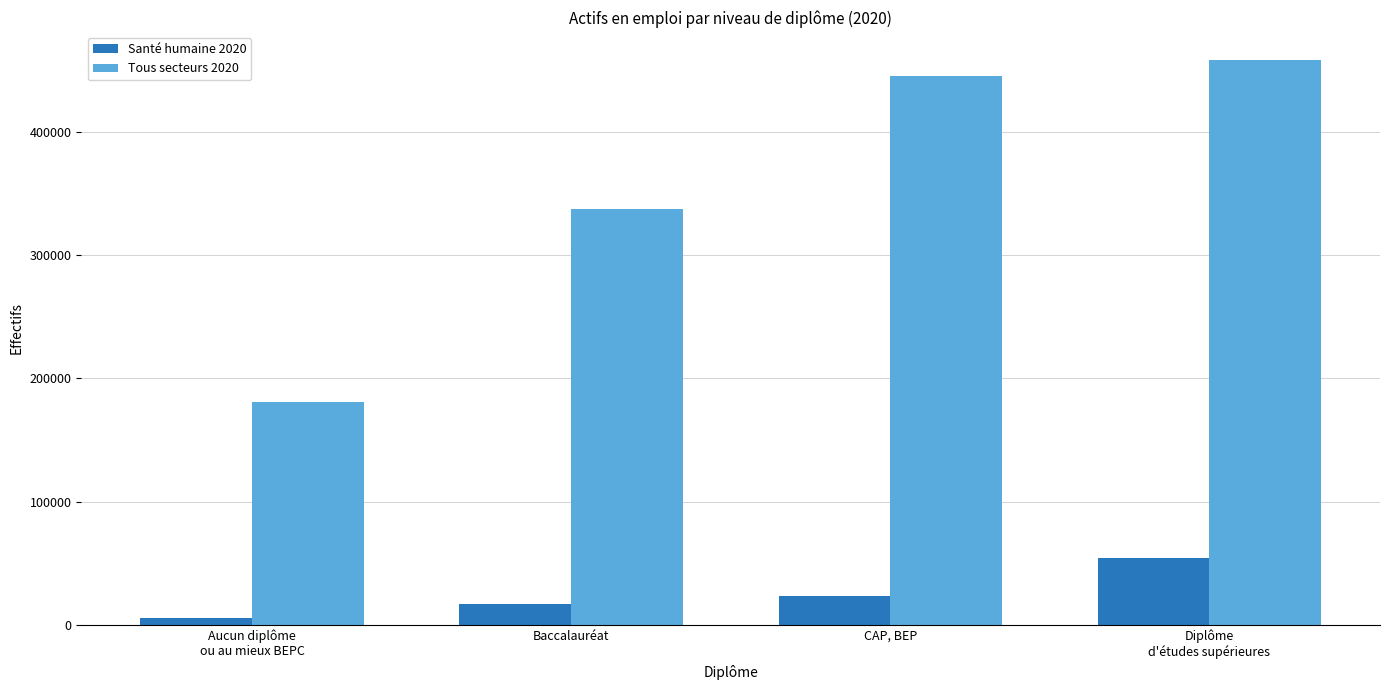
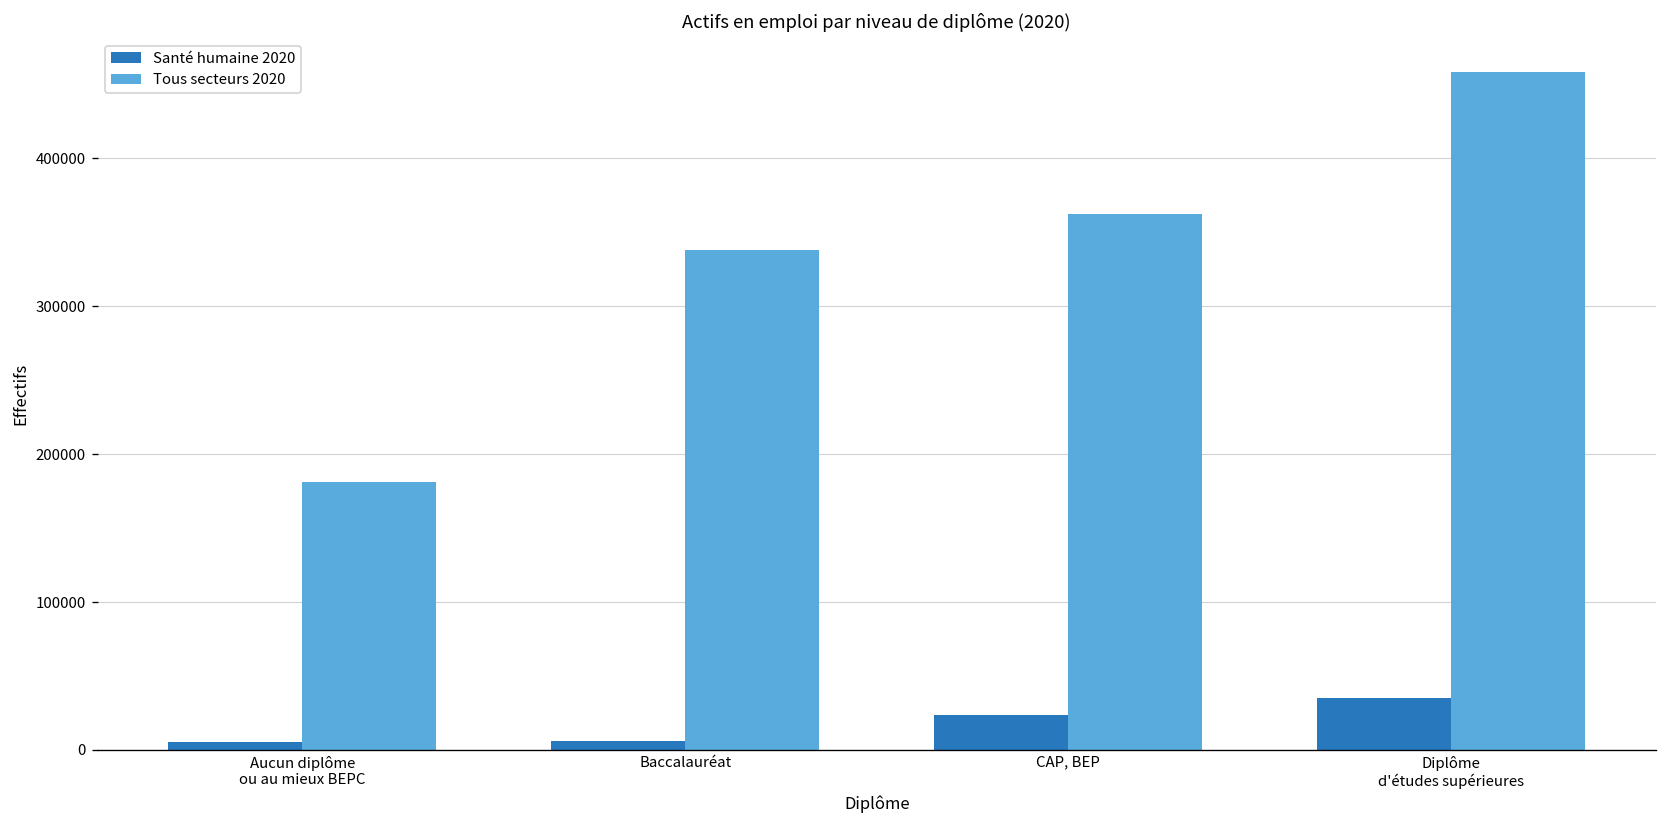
  {
    "Santé humaine 2020": {
      "Aucun diplôme ou au mieux BEPC": 6000,
-     "Baccalauréat": 17000,
+     "Baccalauréat": 6000,
      "CAP, BEP": 23000,
-     "Diplôme d'études supérieures": 55000
+     "Diplôme d'études supérieures": 35000
    },
    "Tous secteurs 2020": {
      "Aucun diplôme ou au mieux BEPC": 181000,
      "Baccalauréat": 338000,
-     "CAP, BEP": 445000,
+     "CAP, BEP": 363000,
      "Diplôme d'études supérieures": 458000
    }
  }
